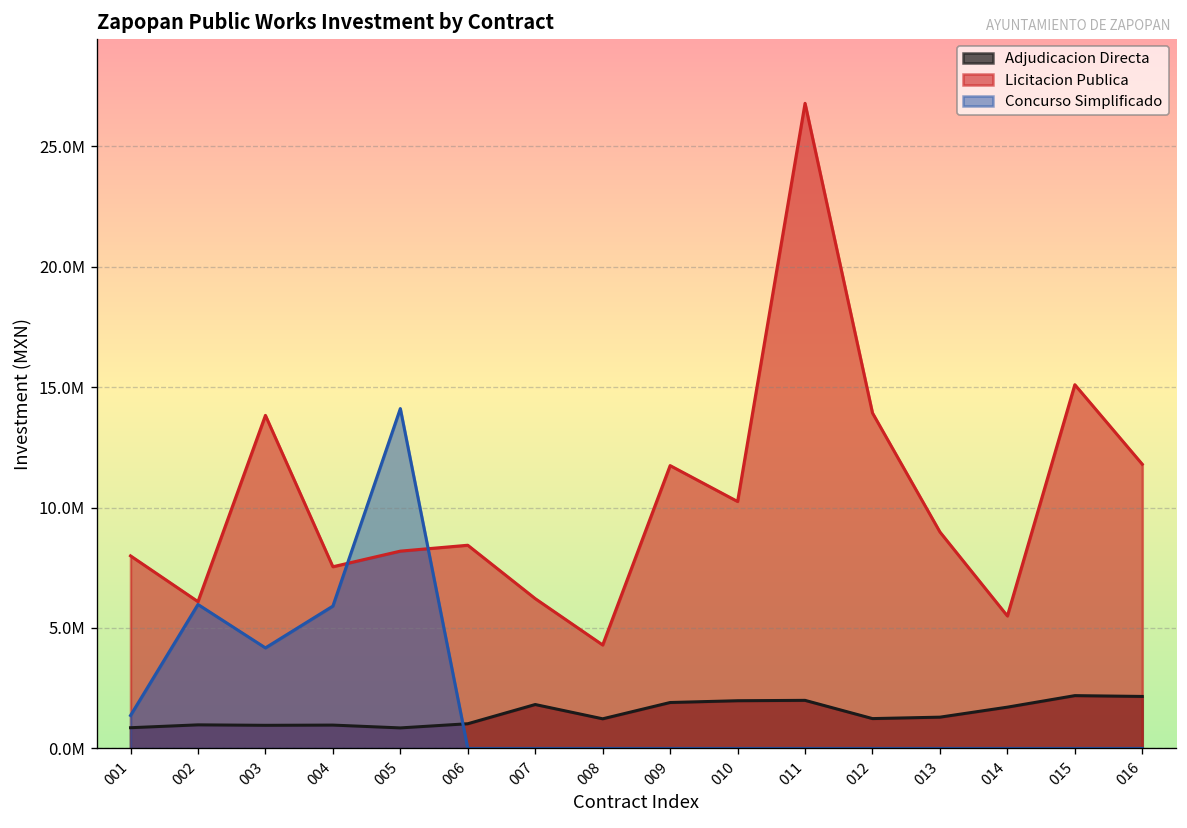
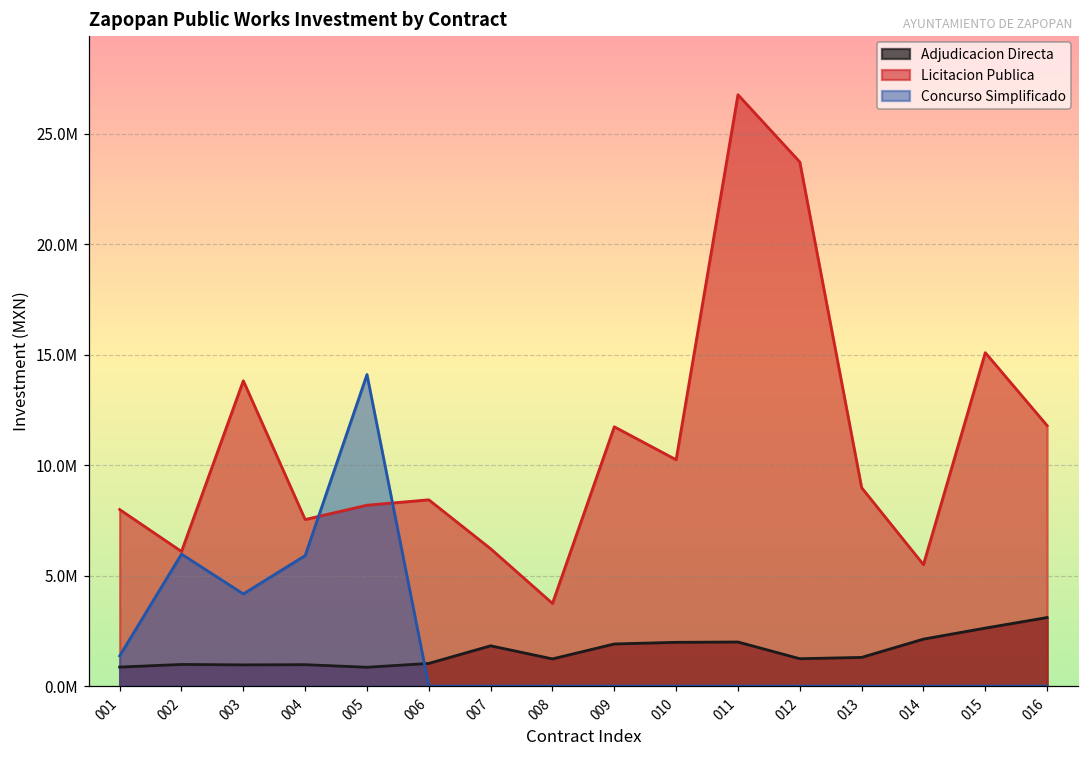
  {
    "Adjudicacion Directa": {
      "001": 900000,
      "002": 1000000,
      "003": 1000000,
      "004": 1000000,
      "005": 900000,
      "006": 1000000,
      "007": 1800000,
      "008": 1200000,
      "009": 1900000,
      "010": 2000000,
      "011": 2000000,
      "012": 1200000,
      "013": 1300000,
-     "014": 1700000,
-     "015": 2200000,
-     "016": 2200000
+     "014": 2100000,
+     "015": 2600000,
+     "016": 3100000
    },
    "Licitacion Publica": {
      "001": 8000000,
      "003": 13800000,
      "004": 7500000,
      "005": 8200000,
      "006": 8400000,
      "007": 6200000,
-     "008": 4300000,
+     "008": 3700000,
      "009": 11700000,
      "010": 10300000,
      "011": 26800000,
-     "012": 13900000,
+     "012": 23700000,
      "013": 9000000,
      "014": 5500000,
      "015": 15100000,
      "016": 11800000
    },
    "Concurso Simplificado": {
      "001": 1400000,
      "003": 4200000,
      "004": 5900000,
      "005": 14100000,
      "006": 0,
      "007": 0,
      "008": 0,
      "009": 0,
      "010": 0,
      "011": 0,
      "012": 0,
      "013": 0,
      "014": 0,
      "015": 0,
      "016": 0
    }
  }
